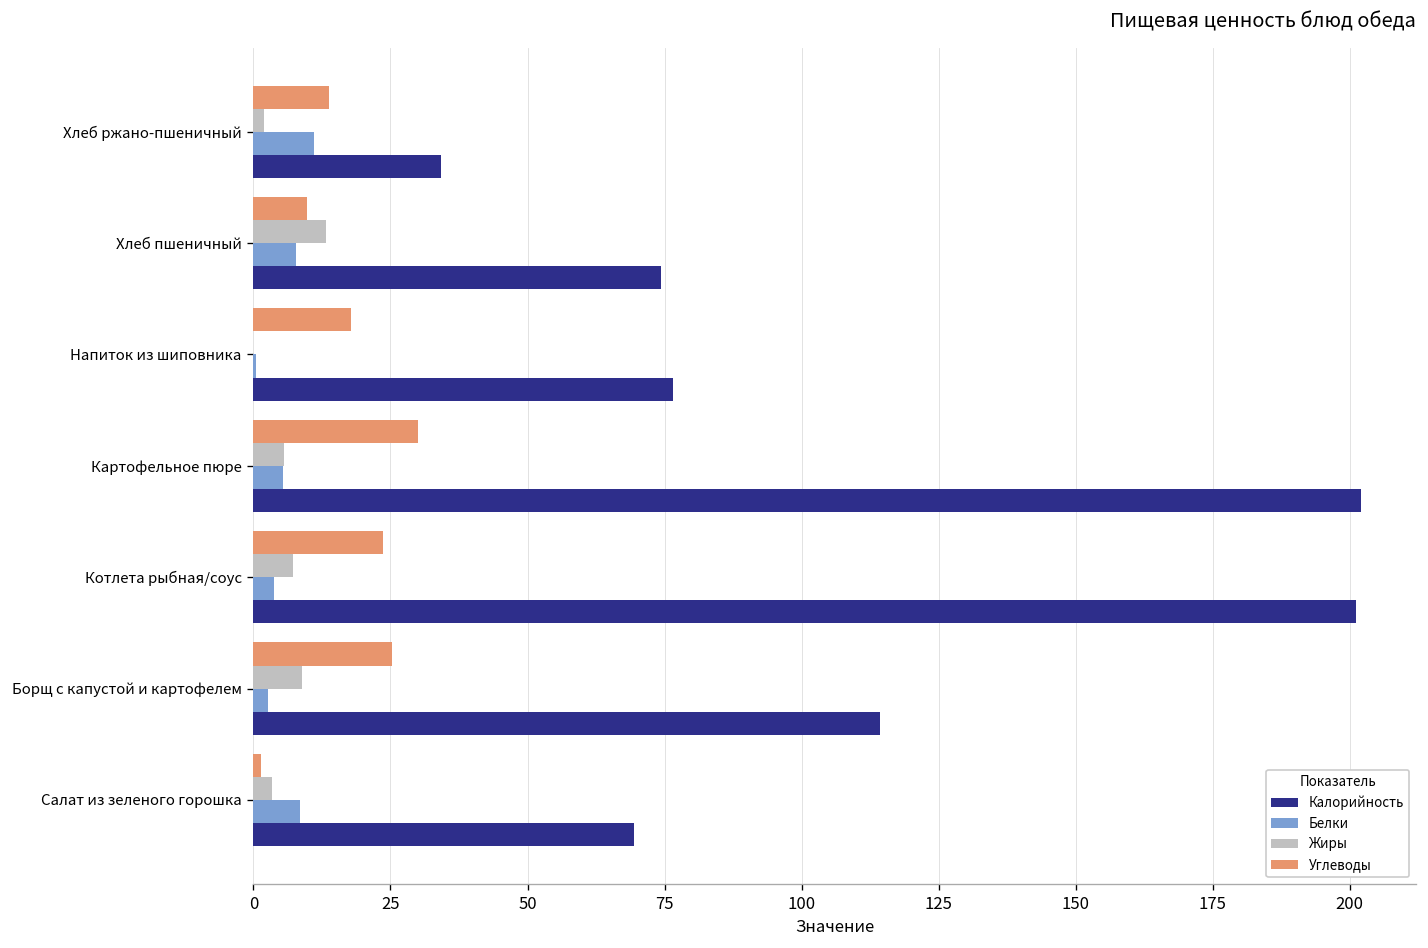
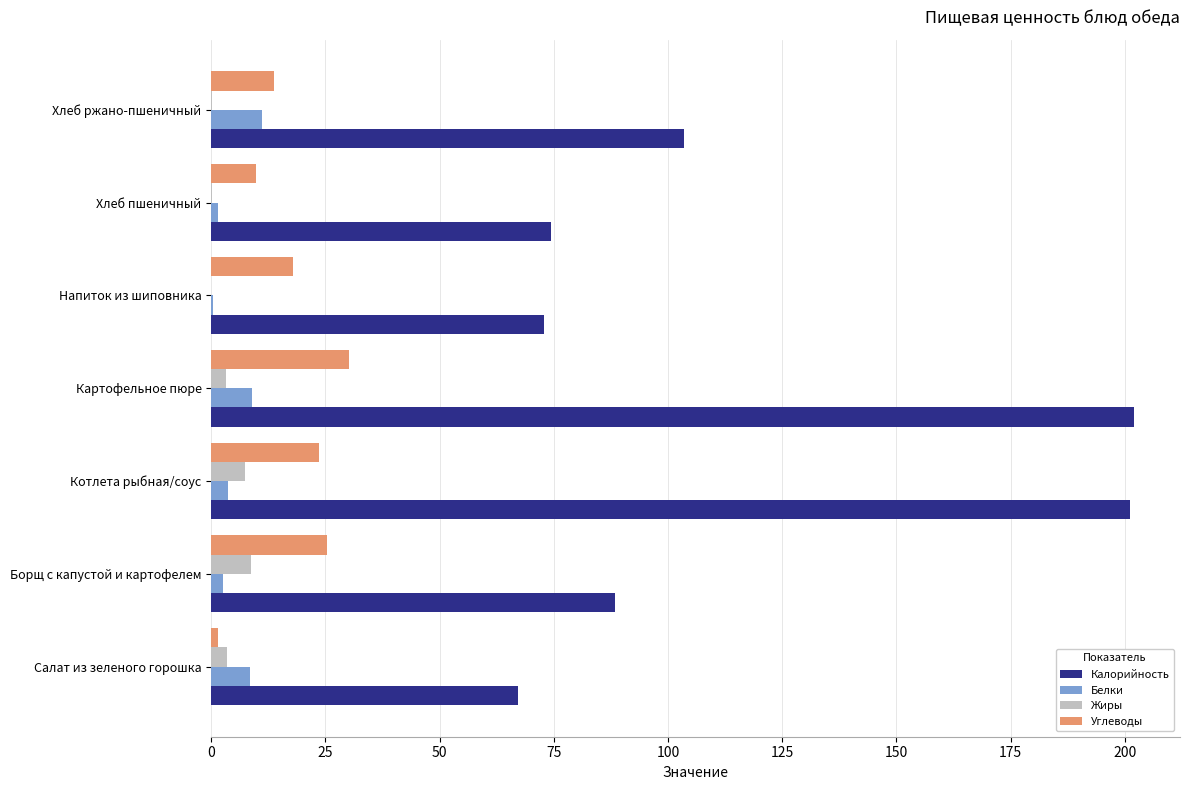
  {
    "Калорийность": {
-     "Хлеб ржано-пшеничный": 34,
+     "Хлеб ржано-пшеничный": 104,
      "Хлеб пшеничный": 74,
-     "Напиток из шиповника": 77,
+     "Напиток из шиповника": 73,
      "Картофельное пюре": 202,
      "Котлета рыбная/соус": 201,
-     "Борщ с капустой и картофелем": 114,
-     "Салат из зеленого горошка": 70
+     "Борщ с капустой и картофелем": 89,
+     "Салат из зеленого горошка": 67
    },
    "Белки": {
      "Хлеб ржано-пшеничный": 11,
-     "Хлеб пшеничный": 8,
-     "Картофельное пюре": 5,
+     "Хлеб пшеничный": 2,
+     "Картофельное пюре": 9,
      "Котлета рыбная/соус": 4,
      "Борщ с капустой и картофелем": 3,
      "Салат из зеленого горошка": 8
    },
    "Жиры": {
-     "Хлеб ржано-пшеничный": 2,
-     "Хлеб пшеничный": 13,
+     "Хлеб ржано-пшеничный": 0,
+     "Хлеб пшеничный": 0,
      "Напиток из шиповника": 0,
-     "Картофельное пюре": 6,
+     "Картофельное пюре": 3,
      "Котлета рыбная/соус": 7,
      "Борщ с капустой и картофелем": 9,
      "Салат из зеленого горошка": 3
    },
    "Углеводы": {
      "Хлеб ржано-пшеничный": 14,
      "Хлеб пшеничный": 10,
      "Напиток из шиповника": 18,
      "Картофельное пюре": 30,
      "Котлета рыбная/соус": 24,
      "Борщ с капустой и картофелем": 25,
      "Салат из зеленого горошка": 1
    }
  }
